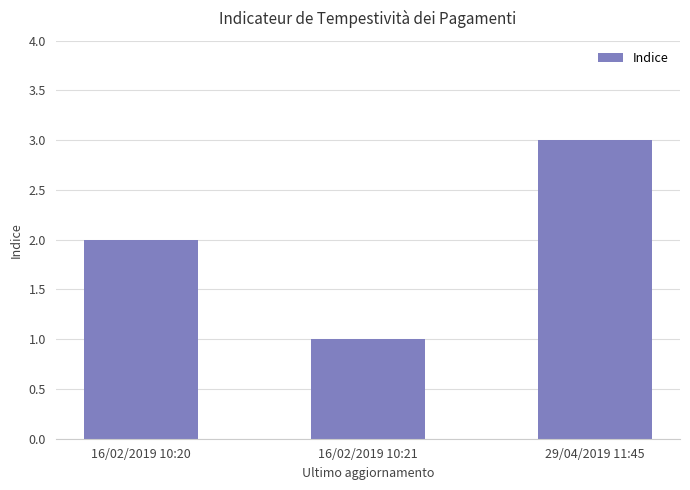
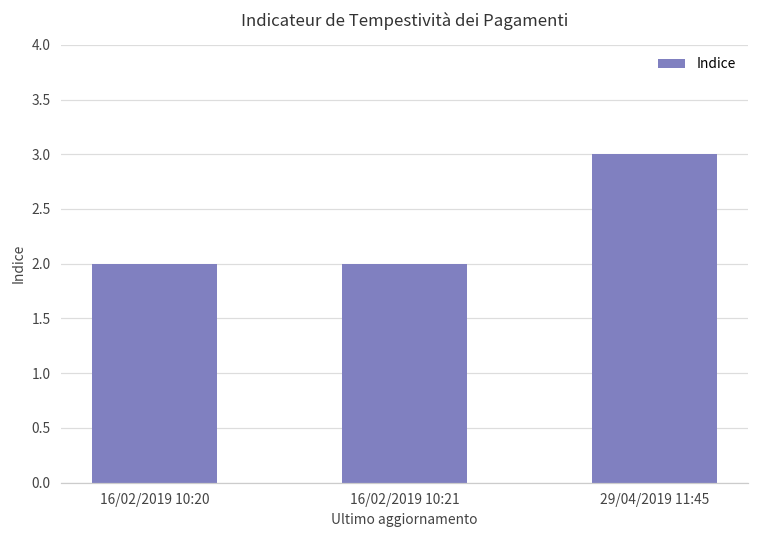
  {
    "16/02/2019 10:20": 2,
-   "16/02/2019 10:21": 1,
+   "16/02/2019 10:21": 2,
    "29/04/2019 11:45": 3
  }
